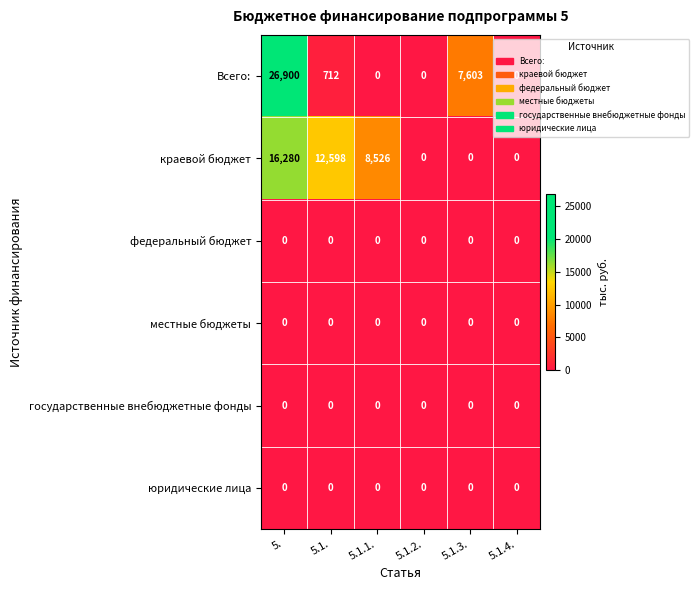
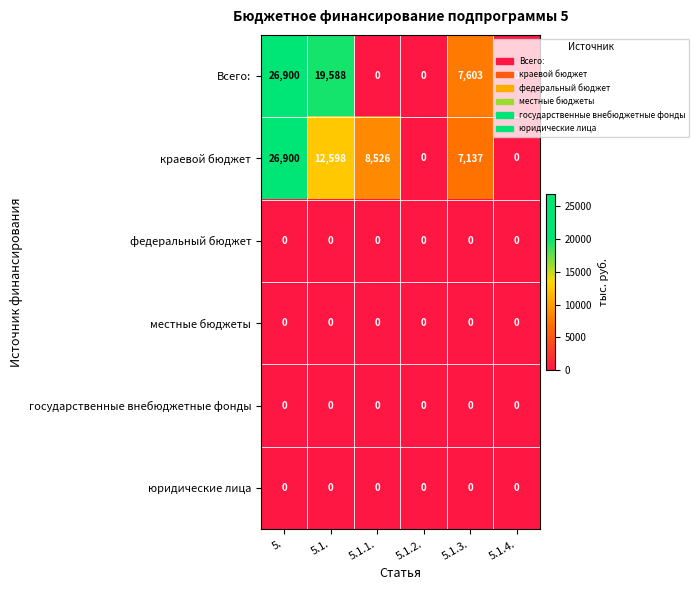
  {
    "Всего:": {
      "5.": "26,900",
-     "5.1.": "712",
+     "5.1.": "19,588",
      "5.1.1.": "0",
      "5.1.2.": "0",
      "5.1.3.": "7,603"
    },
    "краевой бюджет": {
-     "5.": "16,280",
+     "5.": "26,900",
      "5.1.": "12,598",
      "5.1.1.": "8,526",
      "5.1.2.": "0",
-     "5.1.3.": "0",
+     "5.1.3.": "7,137",
      "5.1.4.": "0"
    },
    "федеральный бюджет": {
      "5.": "0",
      "5.1.": "0",
      "5.1.1.": "0",
      "5.1.2.": "0",
      "5.1.3.": "0",
      "5.1.4.": "0"
    },
    "местные бюджеты": {
      "5.": "0",
      "5.1.": "0",
      "5.1.1.": "0",
      "5.1.2.": "0",
      "5.1.3.": "0",
      "5.1.4.": "0"
    },
    "государственные внебюджетные фонды": {
      "5.": "0",
      "5.1.": "0",
      "5.1.1.": "0",
      "5.1.2.": "0",
      "5.1.3.": "0",
      "5.1.4.": "0"
    },
    "юридические лица": {
      "5.": "0",
      "5.1.": "0",
      "5.1.1.": "0",
      "5.1.2.": "0",
      "5.1.3.": "0",
      "5.1.4.": "0"
    }
  }
